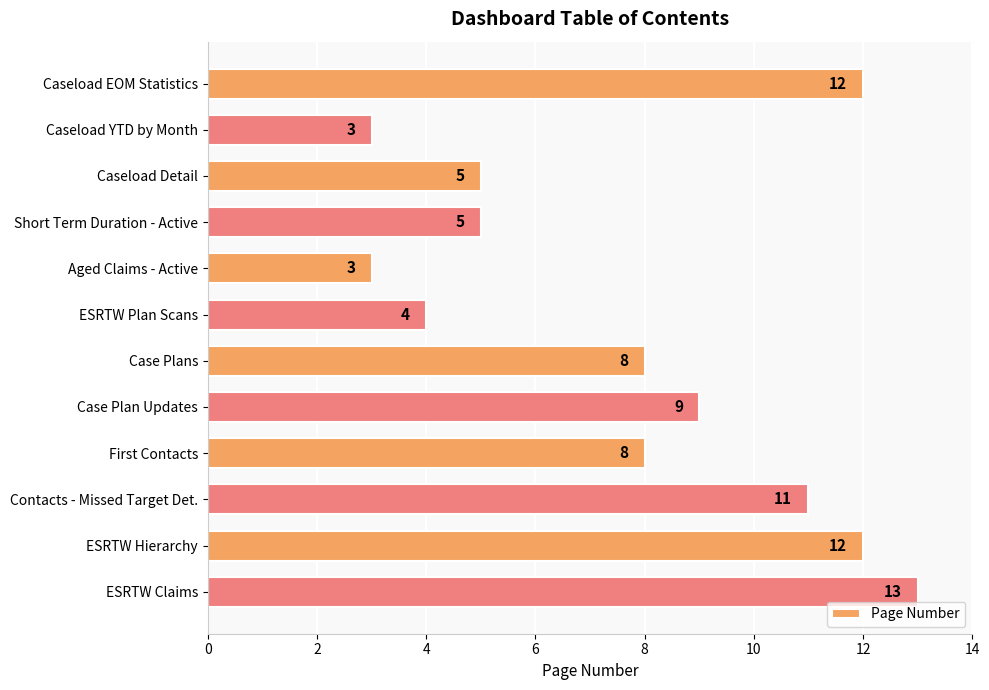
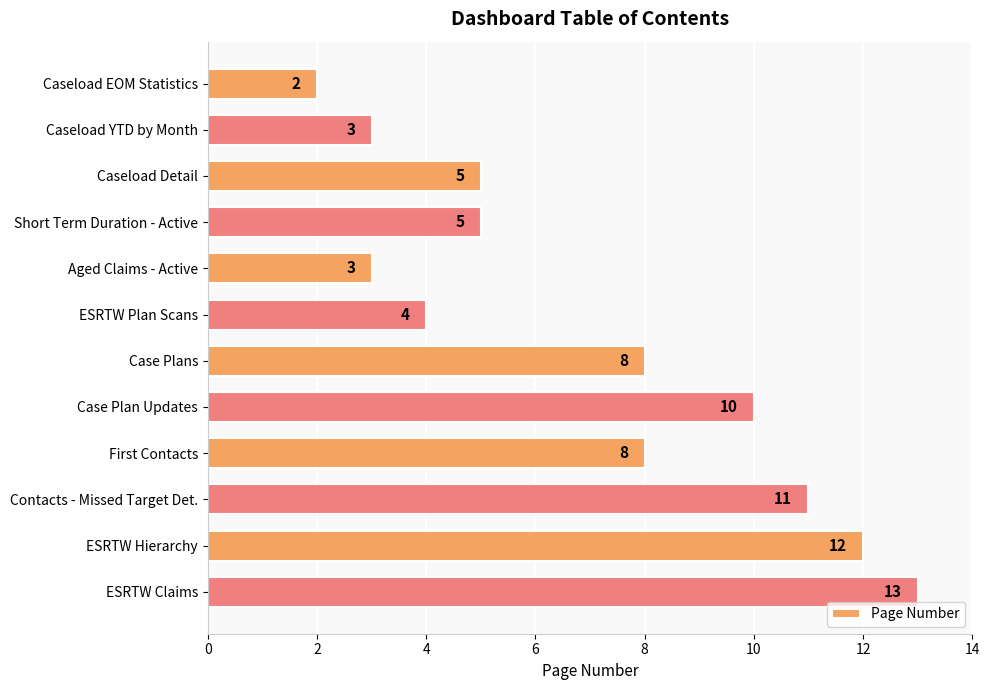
  {
-   "Caseload EOM Statistics": 12,
+   "Caseload EOM Statistics": 2,
    "Caseload YTD by Month": 3,
    "Caseload Detail": 5,
    "Short Term Duration - Active": 5,
    "Aged Claims - Active": 3,
    "ESRTW Plan Scans": 4,
    "Case Plans": 8,
-   "Case Plan Updates": 9,
+   "Case Plan Updates": 10,
    "First Contacts": 8,
    "Contacts - Missed Target Det.": 11,
    "ESRTW Hierarchy": 12,
    "ESRTW Claims": 13
  }
